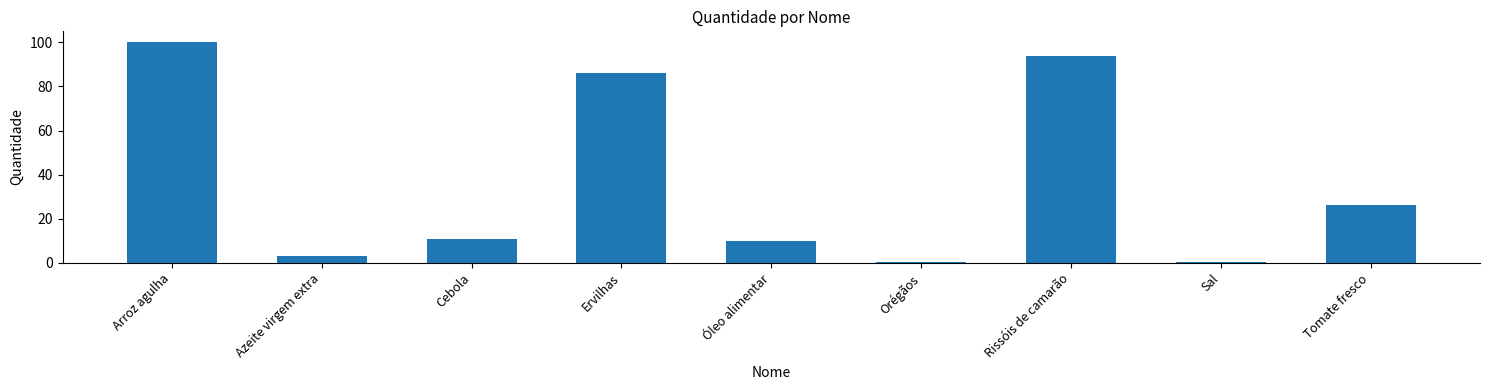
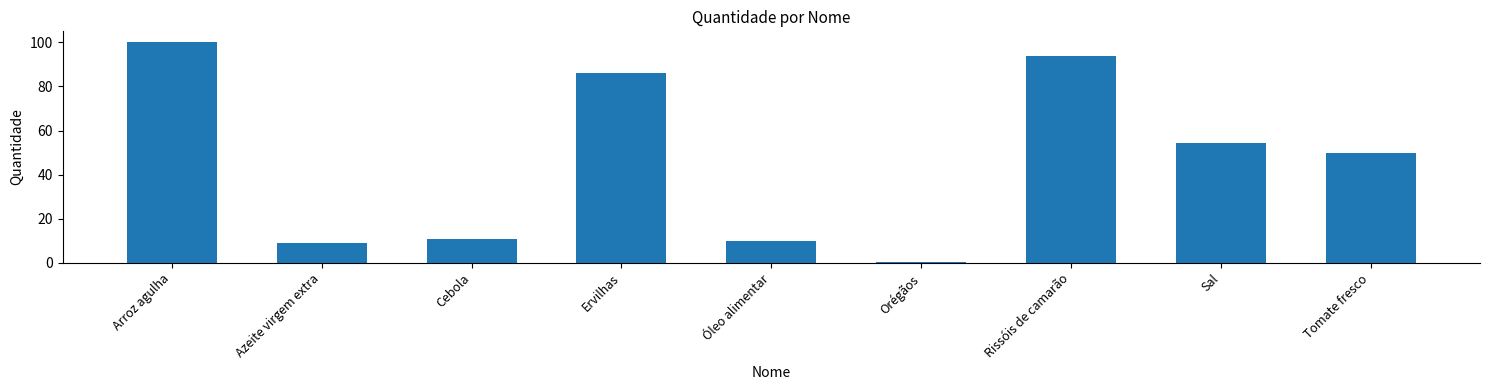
  {
    "Arroz agulha": 100,
-   "Azeite virgem extra": 3,
+   "Azeite virgem extra": 9,
    "Cebola": 11,
    "Ervilhas": 86,
    "Óleo alimentar": 10,
    "Rissóis de camarão": 94,
-   "Sal": 0,
-   "Tomate fresco": 26
+   "Sal": 55,
+   "Tomate fresco": 50
  }
